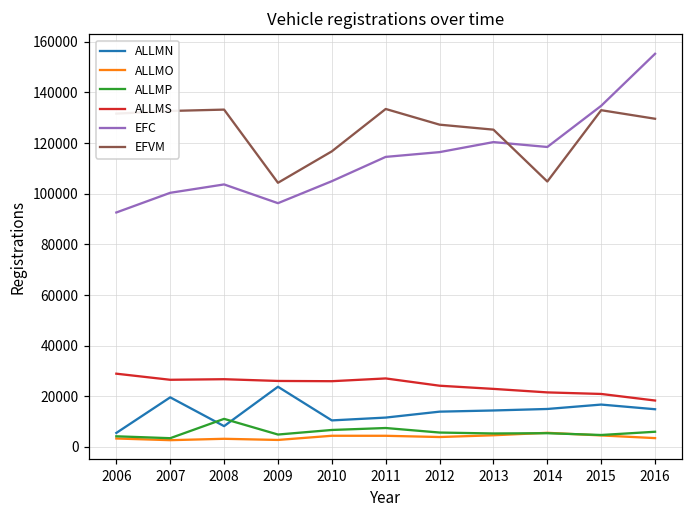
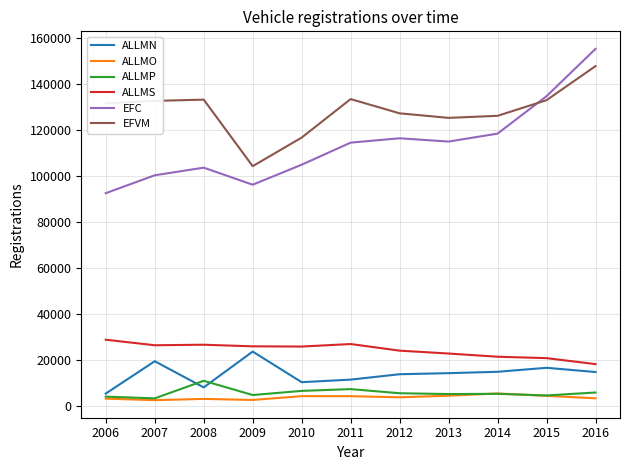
  {
    "ALLMN": {
      "2006": 6000,
      "2007": 20000,
      "2008": 8000,
      "2009": 24000,
      "2010": 10000,
      "2011": 12000,
      "2012": 14000,
      "2013": 14000,
      "2014": 15000,
      "2015": 17000,
      "2016": 15000
    },
    "ALLMO": {
      "2008": 3000,
      "2009": 3000,
      "2010": 4000,
      "2011": 4000,
      "2012": 4000,
      "2016": 4000
    },
    "ALLMP": {
      "2008": 11000,
      "2009": 5000,
      "2010": 7000,
      "2011": 7000,
      "2012": 6000,
      "2016": 6000
    },
    "ALLMS": {
      "2006": 29000,
      "2007": 27000,
      "2008": 27000,
      "2009": 26000,
      "2010": 26000,
      "2011": 27000,
      "2012": 24000,
      "2013": 23000,
      "2014": 22000,
      "2015": 21000,
      "2016": 18000
    },
    "EFC": {
      "2006": 93000,
      "2007": 100000,
      "2008": 104000,
      "2009": 96000,
      "2010": 105000,
      "2011": 115000,
      "2012": 116000,
-     "2013": 120000,
+     "2013": 115000,
      "2014": 118000,
      "2015": 135000,
      "2016": 155000
    },
    "EFVM": {
      "2008": 133000,
      "2009": 104000,
      "2010": 117000,
      "2011": 133000,
      "2012": 127000,
      "2013": 125000,
-     "2014": 105000,
+     "2014": 126000,
      "2015": 133000,
-     "2016": 130000
+     "2016": 148000
    }
  }
